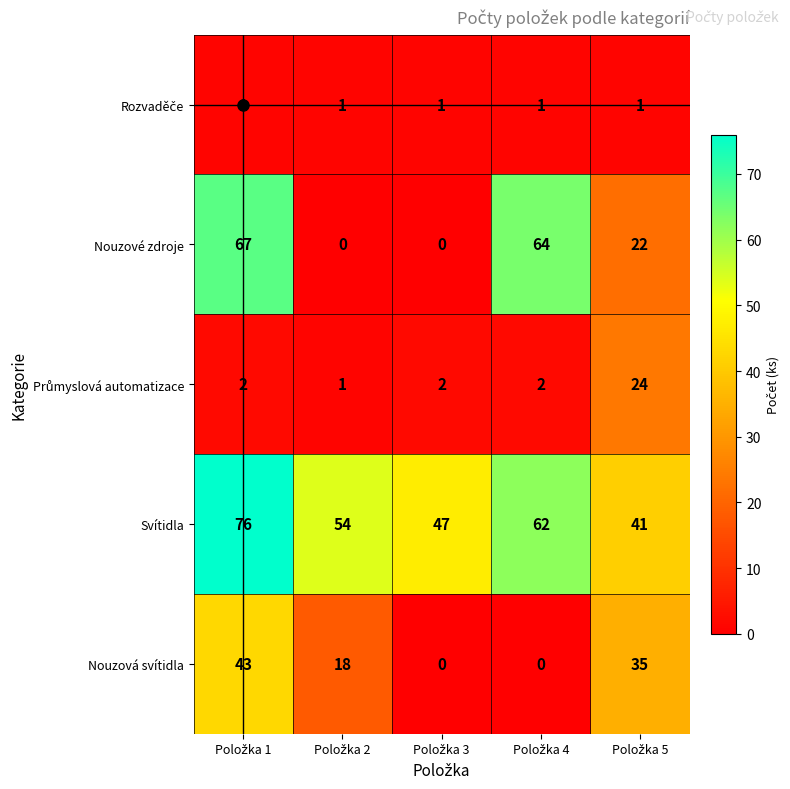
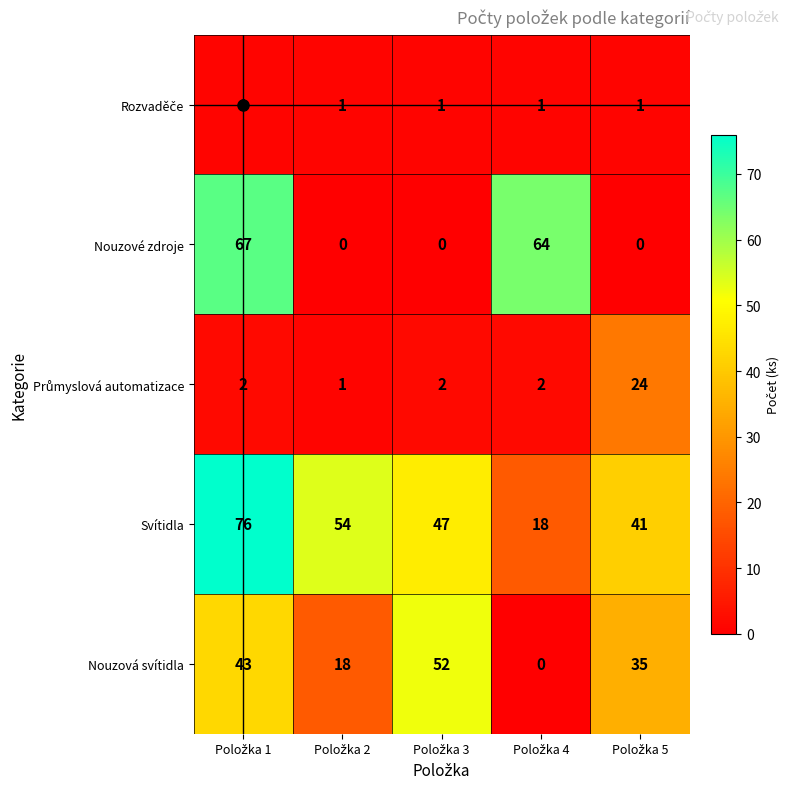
  {
    "Rozvaděče": {
      "Položka 2": 1,
      "Položka 3": 1,
      "Položka 4": 1,
      "Položka 5": 1
    },
    "Nouzové zdroje": {
      "Položka 1": 67,
      "Položka 2": 0,
      "Položka 3": 0,
      "Položka 4": 64,
-     "Položka 5": 22
+     "Položka 5": 0
    },
    "Průmyslová automatizace": {
      "Položka 1": 2,
      "Položka 2": 1,
      "Položka 3": 2,
      "Položka 4": 2,
      "Položka 5": 24
    },
    "Svítidla": {
      "Položka 1": 76,
      "Položka 2": 54,
      "Položka 3": 47,
-     "Položka 4": 62,
+     "Položka 4": 18,
      "Položka 5": 41
    },
    "Nouzová svítidla": {
      "Položka 1": 43,
      "Položka 2": 18,
-     "Položka 3": 0,
+     "Položka 3": 52,
      "Položka 4": 0,
      "Položka 5": 35
    }
  }
